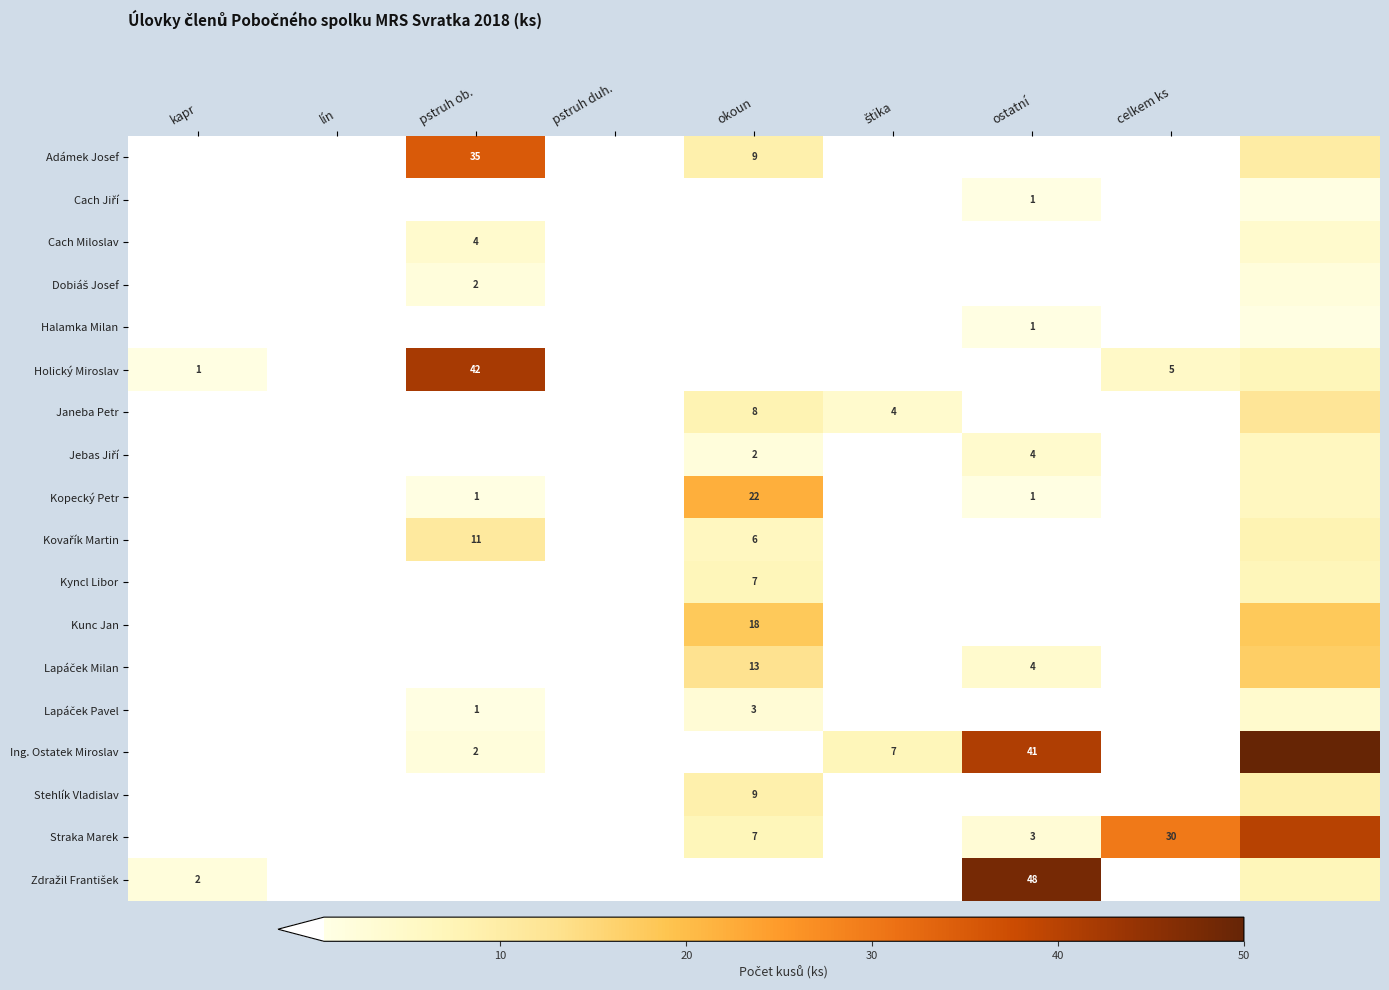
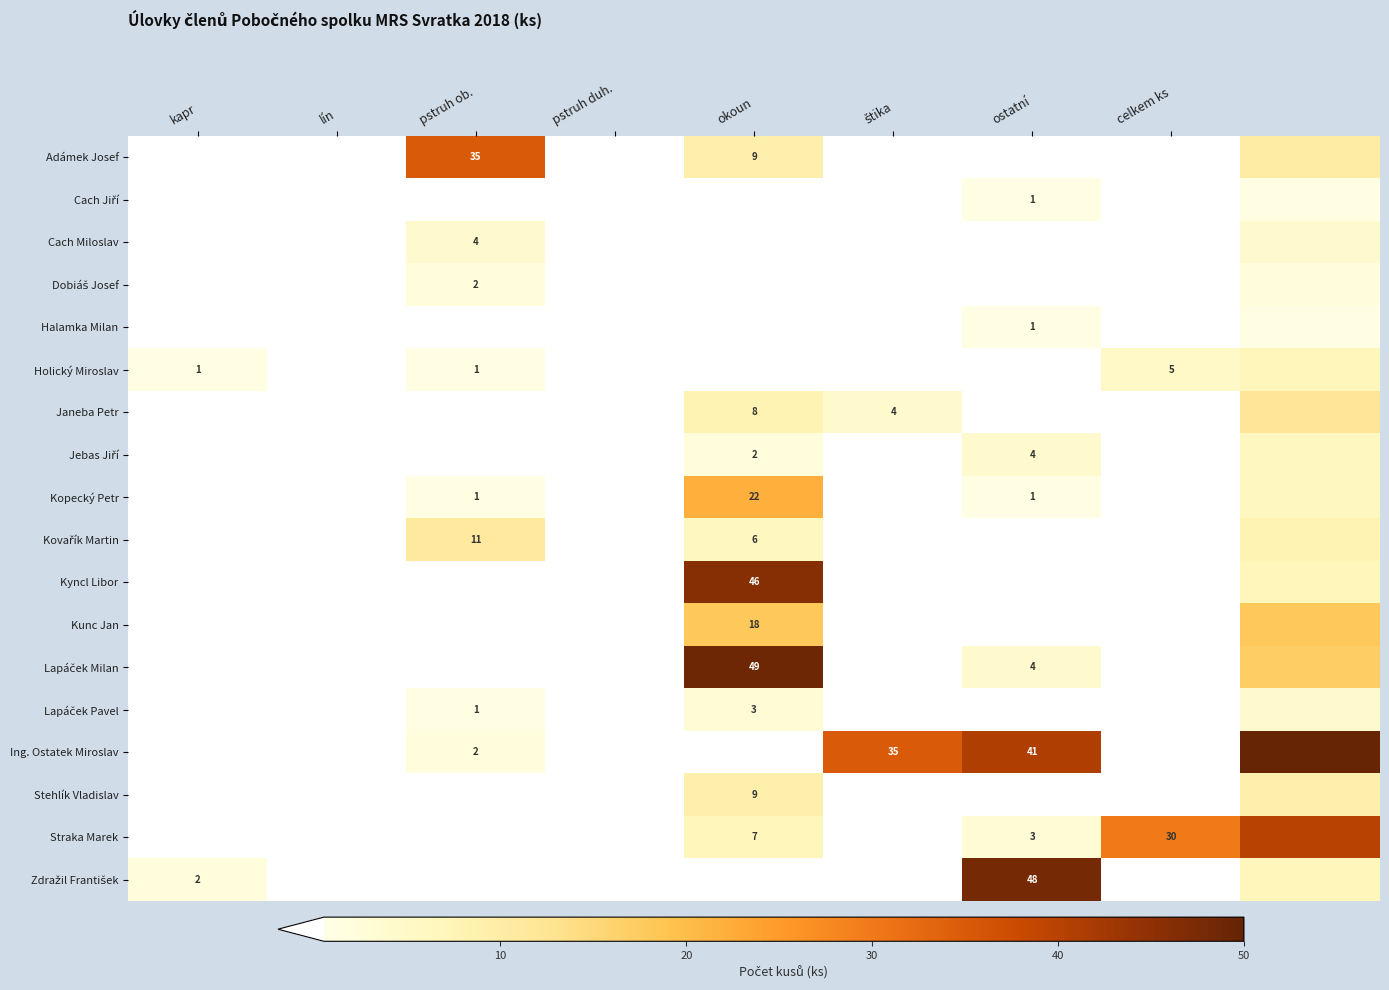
  {
    "Adámek Josef": {
      "pstruh ob.": 35,
      "okoun": 9
    },
    "Cach Jiří": {
      "ostatní": 1
    },
    "Cach Miloslav": {
      "pstruh ob.": 4
    },
    "Dobiáš Josef": {
      "pstruh ob.": 2
    },
    "Halamka Milan": {
      "ostatní": 1
    },
    "Holický Miroslav": {
      "kapr": 1,
-     "pstruh ob.": 42,
+     "pstruh ob.": 1,
      "celkem ks": 5
    },
    "Janeba Petr": {
      "okoun": 8,
      "štika": 4
    },
    "Jebas Jiří": {
      "okoun": 2,
      "ostatní": 4
    },
    "Kopecký Petr": {
      "pstruh ob.": 1,
      "okoun": 22,
      "ostatní": 1
    },
    "Kovařík Martin": {
      "pstruh ob.": 11,
      "okoun": 6
    },
    "Kyncl Libor": {
-     "okoun": 7
+     "okoun": 46
    },
    "Kunc Jan": {
      "okoun": 18
    },
    "Lapáček Milan": {
-     "okoun": 13,
+     "okoun": 49,
      "ostatní": 4
    },
    "Lapáček Pavel": {
      "pstruh ob.": 1,
      "okoun": 3
    },
    "Ing. Ostatek Miroslav": {
      "pstruh ob.": 2,
-     "štika": 7,
+     "štika": 35,
      "ostatní": 41
    },
    "Stehlík Vladislav": {
      "okoun": 9
    },
    "Straka Marek": {
      "okoun": 7,
      "ostatní": 3,
      "celkem ks": 30
    },
    "Zdražil František": {
      "kapr": 2,
      "ostatní": 48
    }
  }
